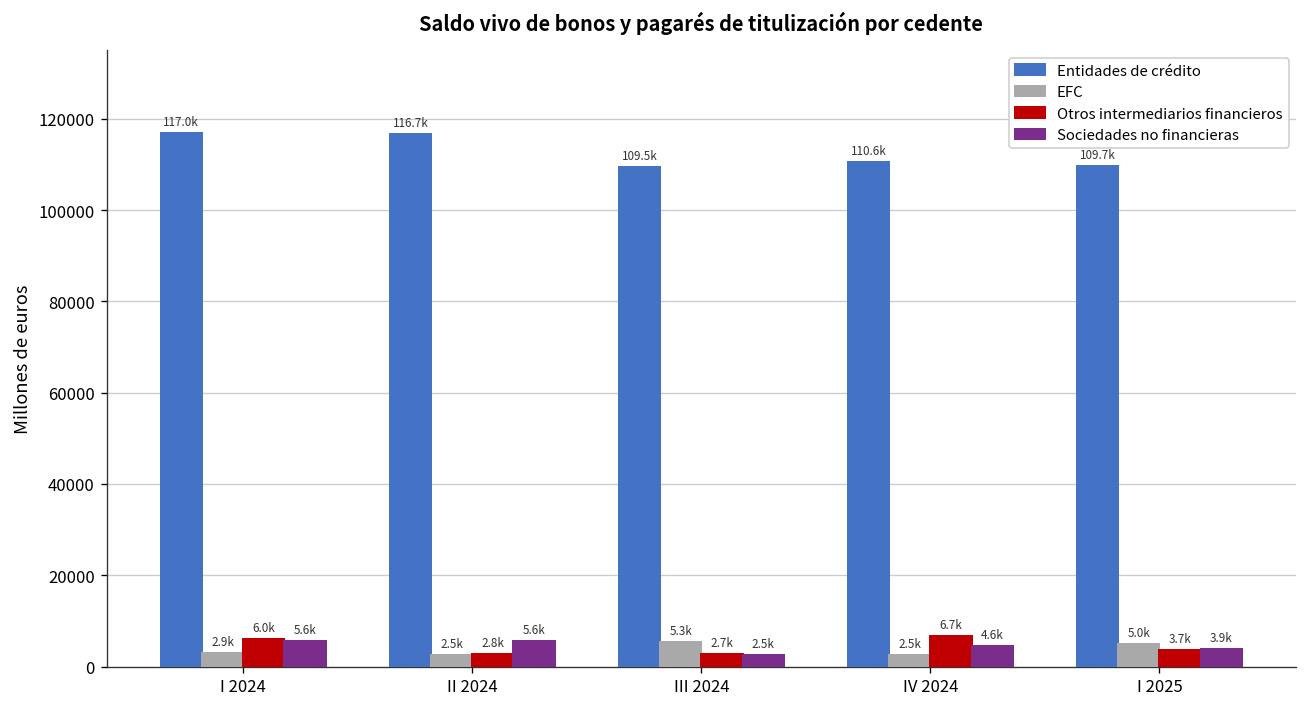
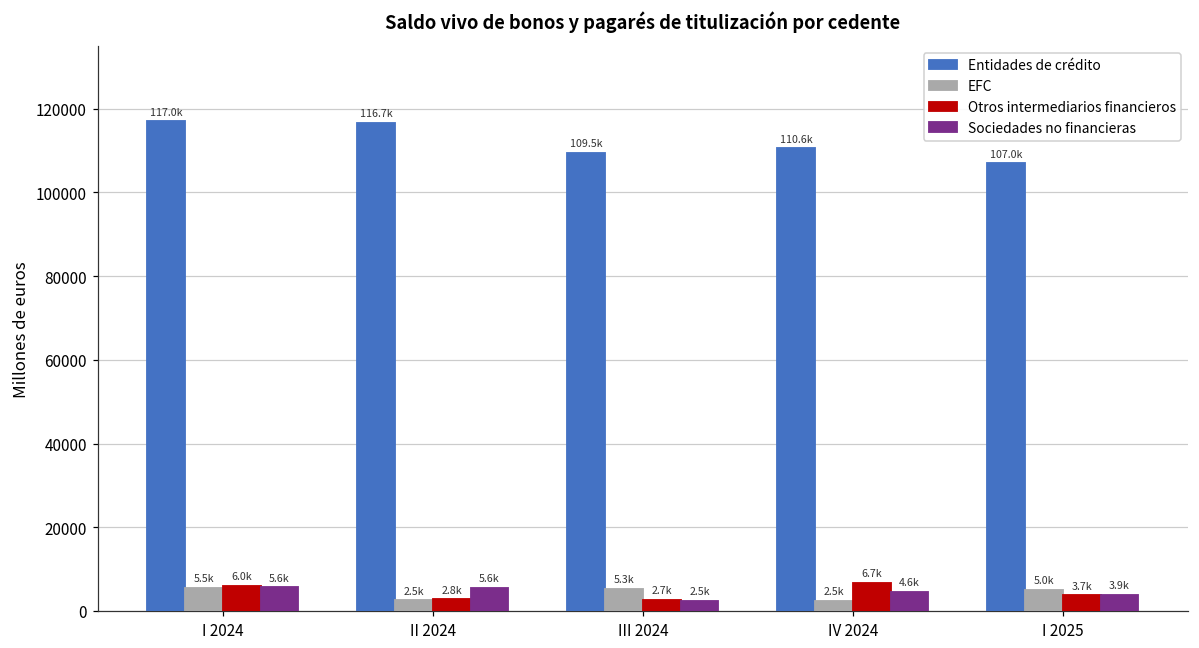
  {
    "Entidades de crédito": {
-     "I 2025": "110000"
+     "I 2025": "107000"
    },
    "EFC": {
-     "I 2024": "2.9k",
+     "I 2024": "5.5k",
      "II 2024": "2.5k",
      "III 2024": "5.3k",
      "IV 2024": "2.5k",
      "I 2025": "5.0k"
    },
    "Otros intermediarios financieros": {
      "I 2024": "6.0k",
      "II 2024": "2.8k",
      "III 2024": "2.7k",
      "IV 2024": "6.7k",
      "I 2025": "3.7k"
    },
    "Sociedades no financieras": {
      "I 2024": "5.6k",
      "II 2024": "5.6k",
      "III 2024": "2.5k",
      "IV 2024": "4.6k",
      "I 2025": "3.9k"
    }
  }
